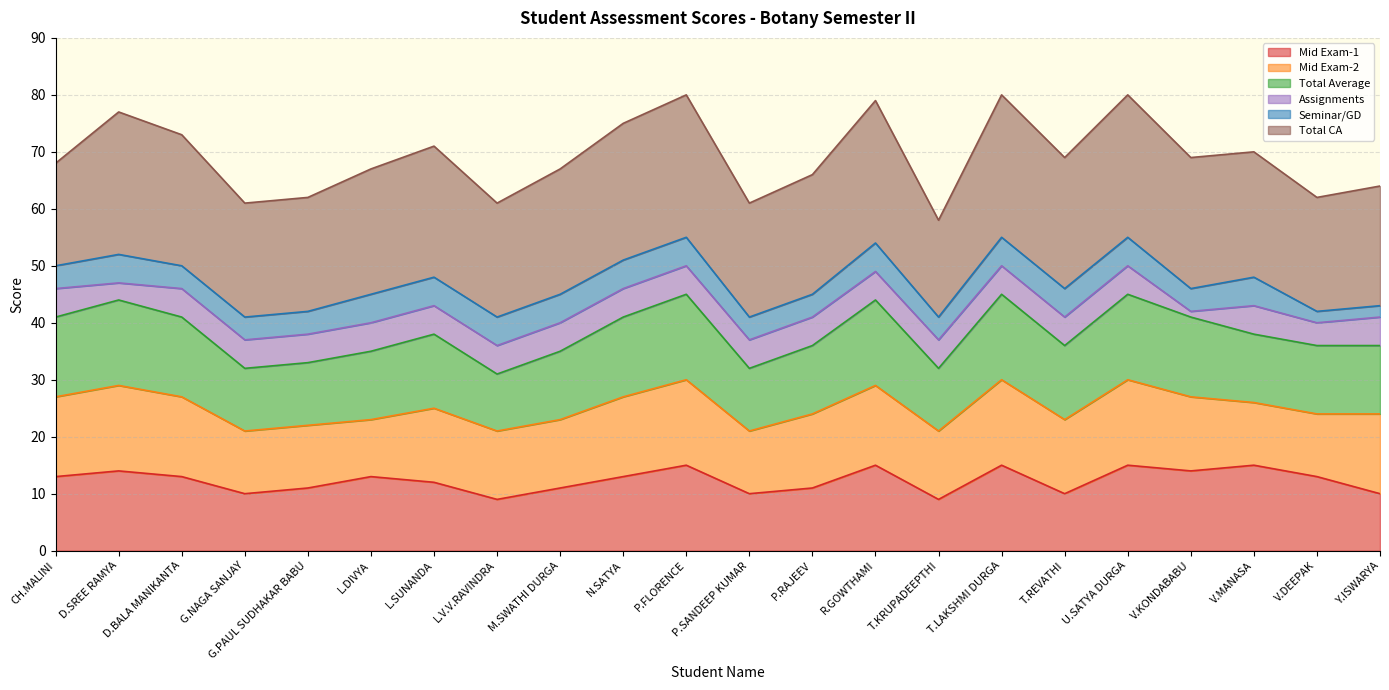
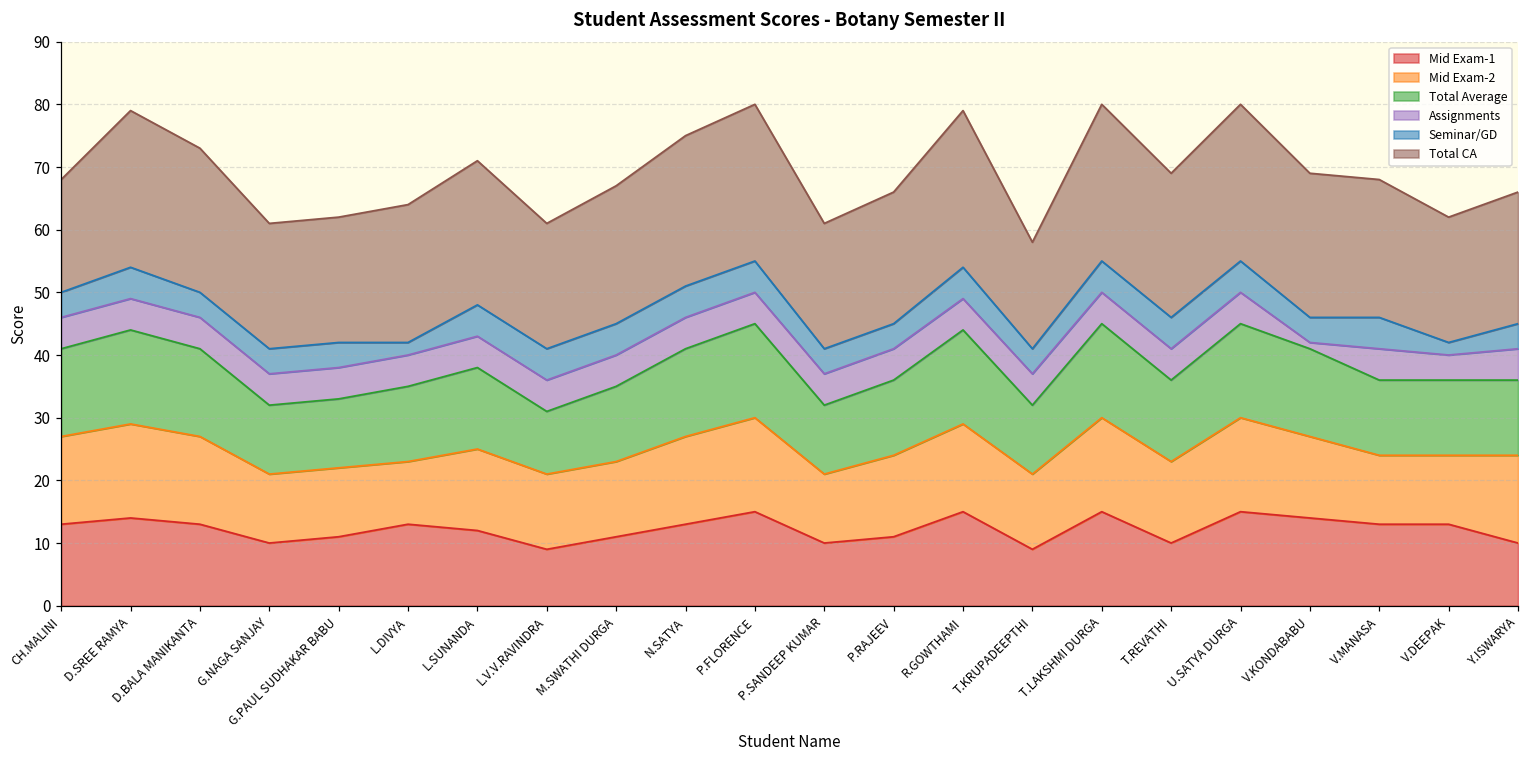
  {
    "Mid Exam-1": {
      "CH.MALINI": 13,
      "D.SREE RAMYA": 14,
      "D.BALA MANIKANTA": 13,
      "G.NAGA SANJAY": 10,
      "G.PAUL SUDHAKAR BABU": 11,
      "L.DIVYA": 13,
      "L.SUNANDA": 12,
      "L.V.V.RAVINDRA": 9,
      "M.SWATHI DURGA": 11,
      "N.SATYA": 13,
      "P.FLORENCE": 15,
      "P.SANDEEP KUMAR": 10,
      "P.RAJEEV": 11,
      "R.GOWTHAMI": 15,
      "T.KRUPADEEPTHI": 9,
      "T.LAKSHMI DURGA": 15,
      "T.REVATHI": 10,
      "U.SATYA DURGA": 15,
      "V.KONDABABU": 14,
-     "V.MANASA": 15,
+     "V.MANASA": 13,
      "V.DEEPAK": 13,
      "Y.ISWARYA": 10
    },
    "Mid Exam-2": {
      "CH.MALINI": 14,
      "D.SREE RAMYA": 15,
      "D.BALA MANIKANTA": 14,
      "G.NAGA SANJAY": 11,
      "G.PAUL SUDHAKAR BABU": 11,
      "L.DIVYA": 10,
      "L.SUNANDA": 13,
      "L.V.V.RAVINDRA": 12,
      "M.SWATHI DURGA": 12,
      "N.SATYA": 14,
      "P.FLORENCE": 15,
      "P.SANDEEP KUMAR": 11,
      "P.RAJEEV": 13,
      "R.GOWTHAMI": 14,
      "T.KRUPADEEPTHI": 12,
      "T.LAKSHMI DURGA": 15,
      "T.REVATHI": 13,
      "U.SATYA DURGA": 15,
      "V.KONDABABU": 13,
      "V.MANASA": 11,
      "V.DEEPAK": 11,
      "Y.ISWARYA": 14
    },
    "Total Average": {
      "CH.MALINI": 14,
      "D.SREE RAMYA": 15,
      "D.BALA MANIKANTA": 14,
      "G.NAGA SANJAY": 11,
      "G.PAUL SUDHAKAR BABU": 11,
      "L.DIVYA": 12,
      "L.SUNANDA": 13,
      "L.V.V.RAVINDRA": 10,
      "M.SWATHI DURGA": 12,
      "N.SATYA": 14,
      "P.FLORENCE": 15,
      "P.SANDEEP KUMAR": 11,
      "P.RAJEEV": 12,
      "R.GOWTHAMI": 15,
      "T.KRUPADEEPTHI": 11,
      "T.LAKSHMI DURGA": 15,
      "T.REVATHI": 13,
      "U.SATYA DURGA": 15,
      "V.KONDABABU": 14,
      "V.MANASA": 12,
      "V.DEEPAK": 12,
      "Y.ISWARYA": 12
    },
    "Assignments": {
      "CH.MALINI": 5,
-     "D.SREE RAMYA": 3,
+     "D.SREE RAMYA": 5,
      "D.BALA MANIKANTA": 5,
      "G.NAGA SANJAY": 5,
      "G.PAUL SUDHAKAR BABU": 5,
      "L.DIVYA": 5,
      "L.SUNANDA": 5,
      "L.V.V.RAVINDRA": 5,
      "M.SWATHI DURGA": 5,
      "N.SATYA": 5,
      "P.FLORENCE": 5,
      "P.SANDEEP KUMAR": 5,
      "P.RAJEEV": 5,
      "R.GOWTHAMI": 5,
      "T.KRUPADEEPTHI": 5,
      "T.LAKSHMI DURGA": 5,
      "T.REVATHI": 5,
      "U.SATYA DURGA": 5,
      "V.KONDABABU": 1,
      "V.MANASA": 5,
      "V.DEEPAK": 4,
      "Y.ISWARYA": 5
    },
    "Seminar/GD": {
      "CH.MALINI": 4,
      "D.SREE RAMYA": 5,
      "D.BALA MANIKANTA": 4,
      "G.NAGA SANJAY": 4,
      "G.PAUL SUDHAKAR BABU": 4,
-     "L.DIVYA": 5,
+     "L.DIVYA": 2,
      "L.SUNANDA": 5,
      "L.V.V.RAVINDRA": 5,
      "M.SWATHI DURGA": 5,
      "N.SATYA": 5,
      "P.FLORENCE": 5,
      "P.SANDEEP KUMAR": 4,
      "P.RAJEEV": 4,
      "R.GOWTHAMI": 5,
      "T.KRUPADEEPTHI": 4,
      "T.LAKSHMI DURGA": 5,
      "T.REVATHI": 5,
      "U.SATYA DURGA": 5,
      "V.KONDABABU": 4,
      "V.MANASA": 5,
      "V.DEEPAK": 2,
-     "Y.ISWARYA": 2
+     "Y.ISWARYA": 4
    },
    "Total CA": {
      "CH.MALINI": 18,
      "D.SREE RAMYA": 25,
      "D.BALA MANIKANTA": 23,
      "G.NAGA SANJAY": 20,
      "G.PAUL SUDHAKAR BABU": 20,
      "L.DIVYA": 22,
      "L.SUNANDA": 23,
      "L.V.V.RAVINDRA": 20,
      "M.SWATHI DURGA": 22,
      "N.SATYA": 24,
      "P.FLORENCE": 25,
      "P.SANDEEP KUMAR": 20,
      "P.RAJEEV": 21,
      "R.GOWTHAMI": 25,
      "T.KRUPADEEPTHI": 17,
      "T.LAKSHMI DURGA": 25,
      "T.REVATHI": 23,
      "U.SATYA DURGA": 25,
      "V.KONDABABU": 23,
      "V.MANASA": 22,
      "V.DEEPAK": 20,
      "Y.ISWARYA": 21
    }
  }
